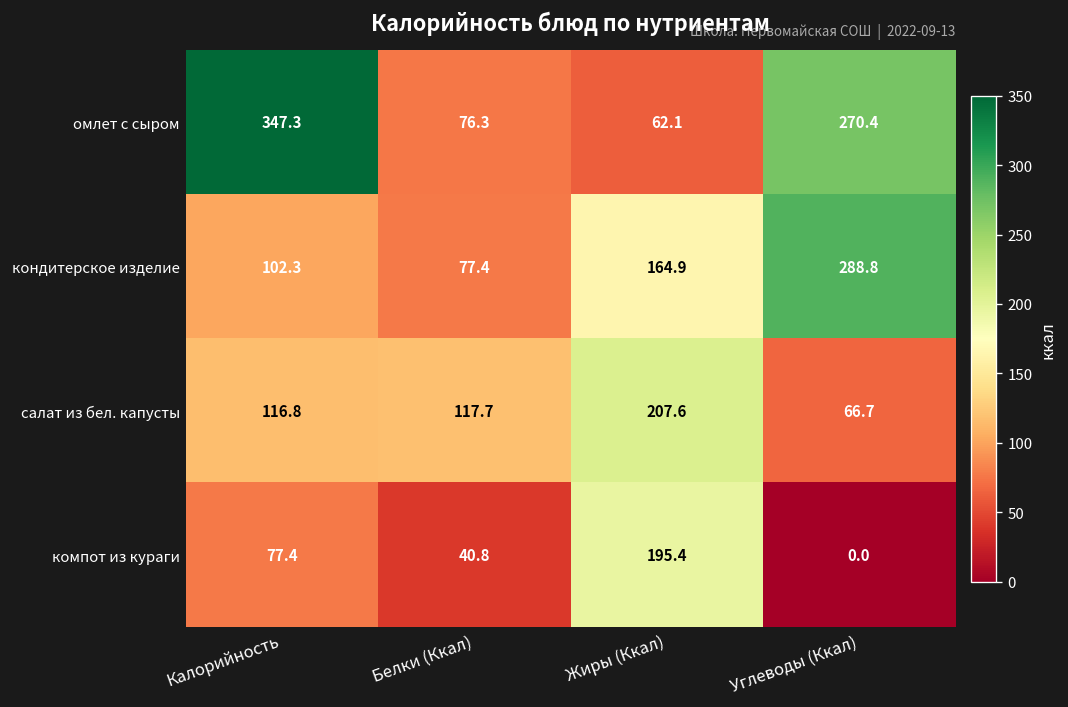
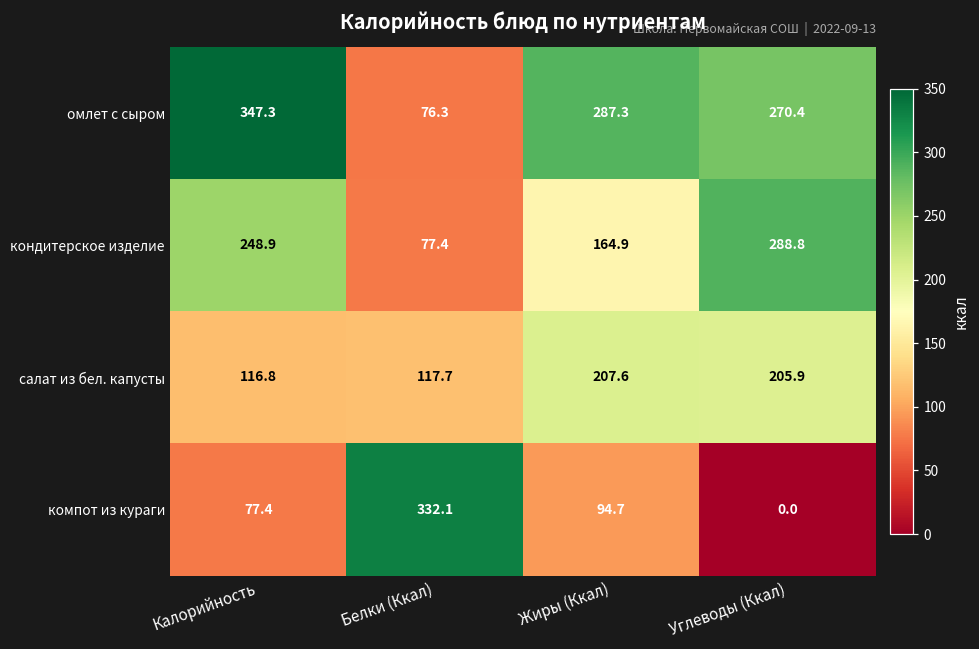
  {
    "омлет с сыром": {
      "Калорийность": 347.3,
      "Белки (Ккал)": 76.3,
-     "Жиры (Ккал)": 62.1,
+     "Жиры (Ккал)": 287.3,
      "Углеводы (Ккал)": 270.4
    },
    "кондитерское изделие": {
-     "Калорийность": 102.3,
+     "Калорийность": 248.9,
      "Белки (Ккал)": 77.4,
      "Жиры (Ккал)": 164.9,
      "Углеводы (Ккал)": 288.8
    },
    "салат из бел. капусты": {
      "Калорийность": 116.8,
      "Белки (Ккал)": 117.7,
      "Жиры (Ккал)": 207.6,
-     "Углеводы (Ккал)": 66.7
+     "Углеводы (Ккал)": 205.9
    },
    "компот из кураги": {
      "Калорийность": 77.4,
-     "Белки (Ккал)": 40.8,
-     "Жиры (Ккал)": 195.4,
+     "Белки (Ккал)": 332.1,
+     "Жиры (Ккал)": 94.7,
      "Углеводы (Ккал)": 0.0
    }
  }
